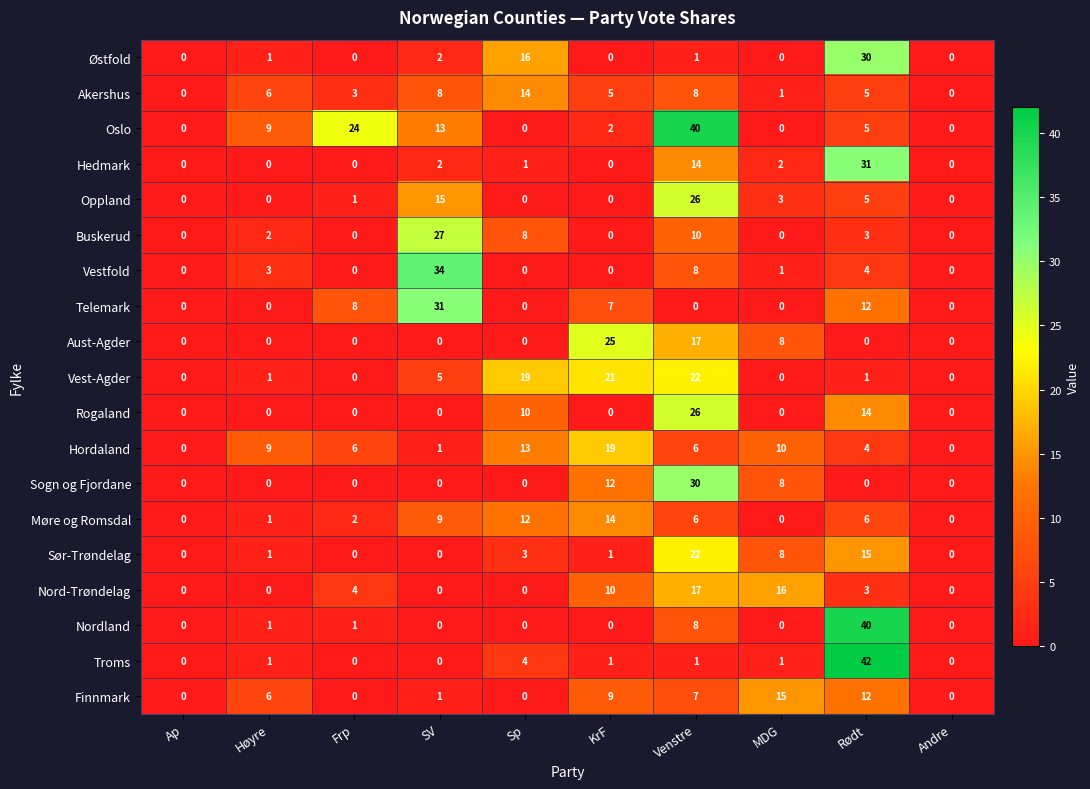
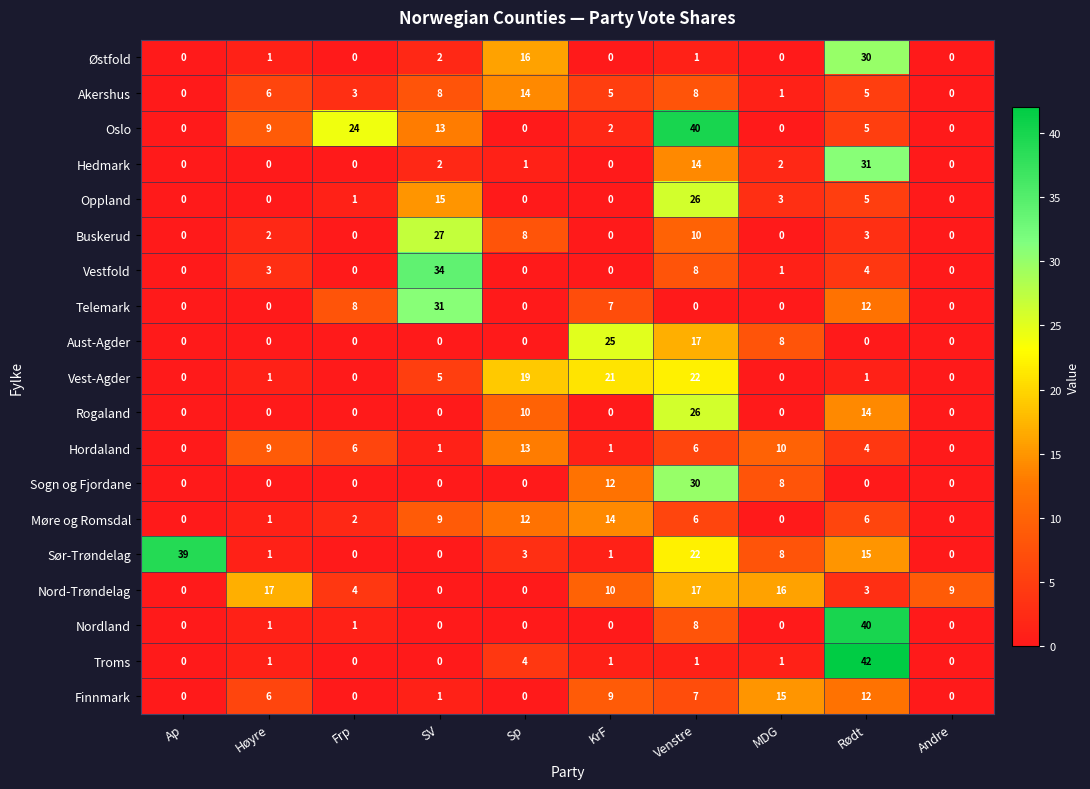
  {
    "Østfold": {
      "Ap": 0,
      "Høyre": 1,
      "Frp": 0,
      "SV": 2,
      "Sp": 16,
      "KrF": 0,
      "Venstre": 1,
      "MDG": 0,
      "Rødt": 30,
      "Andre": 0
    },
    "Akershus": {
      "Ap": 0,
      "Høyre": 6,
      "Frp": 3,
      "SV": 8,
      "Sp": 14,
      "KrF": 5,
      "Venstre": 8,
      "MDG": 1,
      "Rødt": 5,
      "Andre": 0
    },
    "Oslo": {
      "Ap": 0,
      "Høyre": 9,
      "Frp": 24,
      "SV": 13,
      "Sp": 0,
      "KrF": 2,
      "Venstre": 40,
      "MDG": 0,
      "Rødt": 5,
      "Andre": 0
    },
    "Hedmark": {
      "Ap": 0,
      "Høyre": 0,
      "Frp": 0,
      "SV": 2,
      "Sp": 1,
      "KrF": 0,
      "Venstre": 14,
      "MDG": 2,
      "Rødt": 31,
      "Andre": 0
    },
    "Oppland": {
      "Ap": 0,
      "Høyre": 0,
      "Frp": 1,
      "SV": 15,
      "Sp": 0,
      "KrF": 0,
      "Venstre": 26,
      "MDG": 3,
      "Rødt": 5,
      "Andre": 0
    },
    "Buskerud": {
      "Ap": 0,
      "Høyre": 2,
      "Frp": 0,
      "SV": 27,
      "Sp": 8,
      "KrF": 0,
      "Venstre": 10,
      "MDG": 0,
      "Rødt": 3,
      "Andre": 0
    },
    "Vestfold": {
      "Ap": 0,
      "Høyre": 3,
      "Frp": 0,
      "SV": 34,
      "Sp": 0,
      "KrF": 0,
      "Venstre": 8,
      "MDG": 1,
      "Rødt": 4,
      "Andre": 0
    },
    "Telemark": {
      "Ap": 0,
      "Høyre": 0,
      "Frp": 8,
      "SV": 31,
      "Sp": 0,
      "KrF": 7,
      "Venstre": 0,
      "MDG": 0,
      "Rødt": 12,
      "Andre": 0
    },
    "Aust-Agder": {
      "Ap": 0,
      "Høyre": 0,
      "Frp": 0,
      "SV": 0,
      "Sp": 0,
      "KrF": 25,
      "Venstre": 17,
      "MDG": 8,
      "Rødt": 0,
      "Andre": 0
    },
    "Vest-Agder": {
      "Ap": 0,
      "Høyre": 1,
      "Frp": 0,
      "SV": 5,
      "Sp": 19,
      "KrF": 21,
      "Venstre": 22,
      "MDG": 0,
      "Rødt": 1,
      "Andre": 0
    },
    "Rogaland": {
      "Ap": 0,
      "Høyre": 0,
      "Frp": 0,
      "SV": 0,
      "Sp": 10,
      "KrF": 0,
      "Venstre": 26,
      "MDG": 0,
      "Rødt": 14,
      "Andre": 0
    },
    "Hordaland": {
      "Ap": 0,
      "Høyre": 9,
      "Frp": 6,
      "SV": 1,
      "Sp": 13,
-     "KrF": 19,
+     "KrF": 1,
      "Venstre": 6,
      "MDG": 10,
      "Rødt": 4,
      "Andre": 0
    },
    "Sogn og Fjordane": {
      "Ap": 0,
      "Høyre": 0,
      "Frp": 0,
      "SV": 0,
      "Sp": 0,
      "KrF": 12,
      "Venstre": 30,
      "MDG": 8,
      "Rødt": 0,
      "Andre": 0
    },
    "Møre og Romsdal": {
      "Ap": 0,
      "Høyre": 1,
      "Frp": 2,
      "SV": 9,
      "Sp": 12,
      "KrF": 14,
      "Venstre": 6,
      "MDG": 0,
      "Rødt": 6,
      "Andre": 0
    },
    "Sør-Trøndelag": {
-     "Ap": 0,
+     "Ap": 39,
      "Høyre": 1,
      "Frp": 0,
      "SV": 0,
      "Sp": 3,
      "KrF": 1,
      "Venstre": 22,
      "MDG": 8,
      "Rødt": 15,
      "Andre": 0
    },
    "Nord-Trøndelag": {
      "Ap": 0,
-     "Høyre": 0,
+     "Høyre": 17,
      "Frp": 4,
      "SV": 0,
      "Sp": 0,
      "KrF": 10,
      "Venstre": 17,
      "MDG": 16,
      "Rødt": 3,
-     "Andre": 0
+     "Andre": 9
    },
    "Nordland": {
      "Ap": 0,
      "Høyre": 1,
      "Frp": 1,
      "SV": 0,
      "Sp": 0,
      "KrF": 0,
      "Venstre": 8,
      "MDG": 0,
      "Rødt": 40,
      "Andre": 0
    },
    "Troms": {
      "Ap": 0,
      "Høyre": 1,
      "Frp": 0,
      "SV": 0,
      "Sp": 4,
      "KrF": 1,
      "Venstre": 1,
      "MDG": 1,
      "Rødt": 42,
      "Andre": 0
    },
    "Finnmark": {
      "Ap": 0,
      "Høyre": 6,
      "Frp": 0,
      "SV": 1,
      "Sp": 0,
      "KrF": 9,
      "Venstre": 7,
      "MDG": 15,
      "Rødt": 12,
      "Andre": 0
    }
  }
